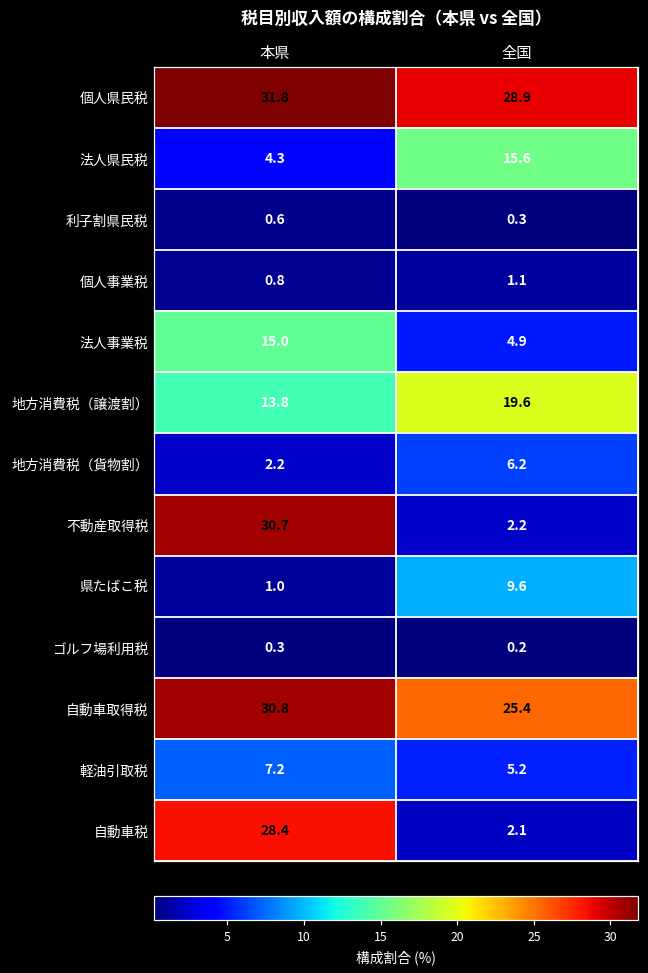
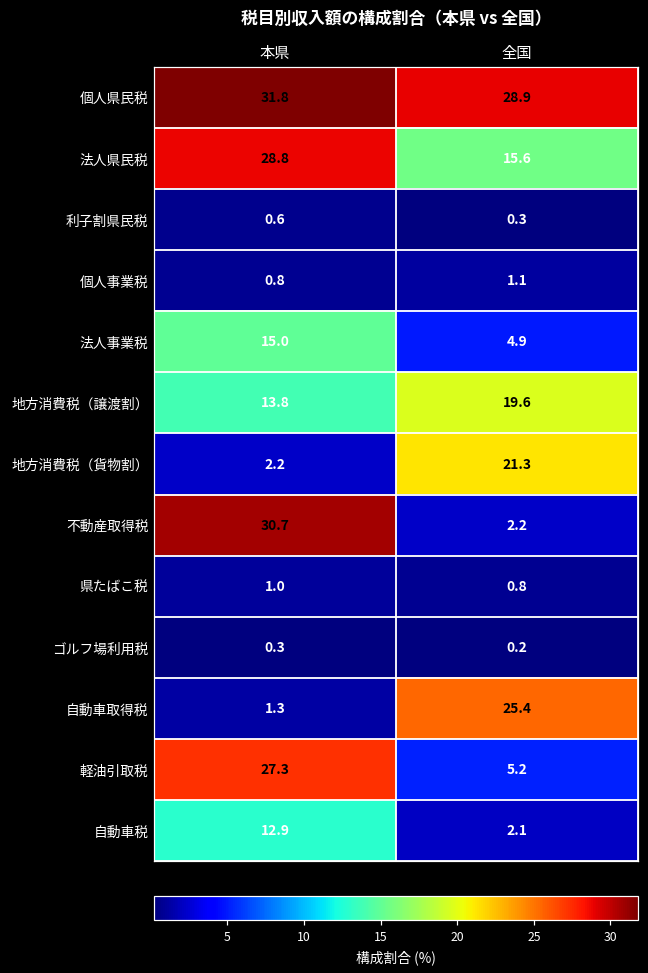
  {
    "個人県民税": {
      "本県": 31.8,
      "全国": 28.9
    },
    "法人県民税": {
-     "本県": 4.3,
+     "本県": 28.8,
      "全国": 15.6
    },
    "利子割県民税": {
      "本県": 0.6,
      "全国": 0.3
    },
    "個人事業税": {
      "本県": 0.8,
      "全国": 1.1
    },
    "法人事業税": {
      "本県": 15.0,
      "全国": 4.9
    },
    "地方消費税（譲渡割）": {
      "本県": 13.8,
      "全国": 19.6
    },
    "地方消費税（貨物割）": {
      "本県": 2.2,
-     "全国": 6.2
+     "全国": 21.3
    },
    "不動産取得税": {
      "本県": 30.7,
      "全国": 2.2
    },
    "県たばこ税": {
      "本県": 1.0,
-     "全国": 9.6
+     "全国": 0.8
    },
    "ゴルフ場利用税": {
      "本県": 0.3,
      "全国": 0.2
    },
    "自動車取得税": {
-     "本県": 30.8,
+     "本県": 1.3,
      "全国": 25.4
    },
    "軽油引取税": {
-     "本県": 7.2,
+     "本県": 27.3,
      "全国": 5.2
    },
    "自動車税": {
-     "本県": 28.4,
+     "本県": 12.9,
      "全国": 2.1
    }
  }
